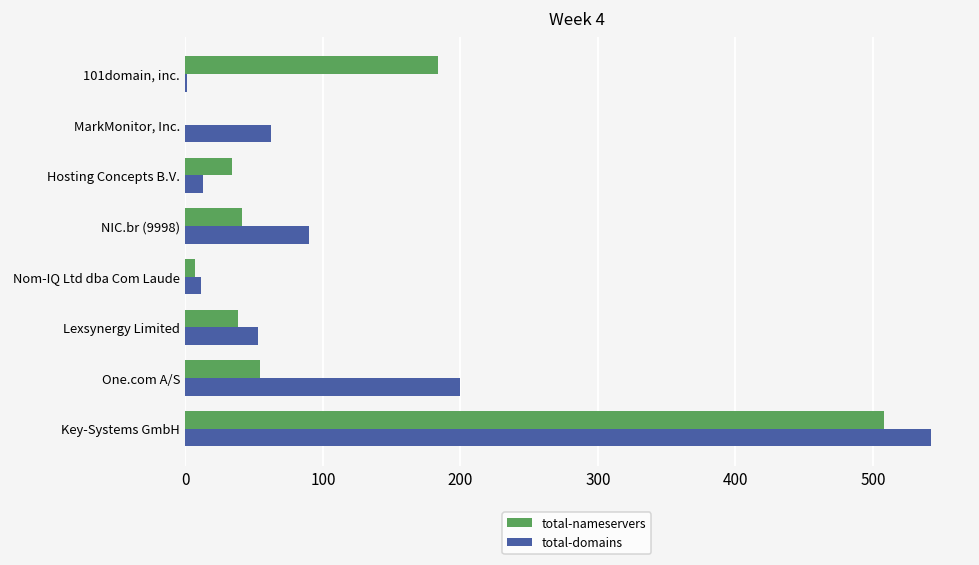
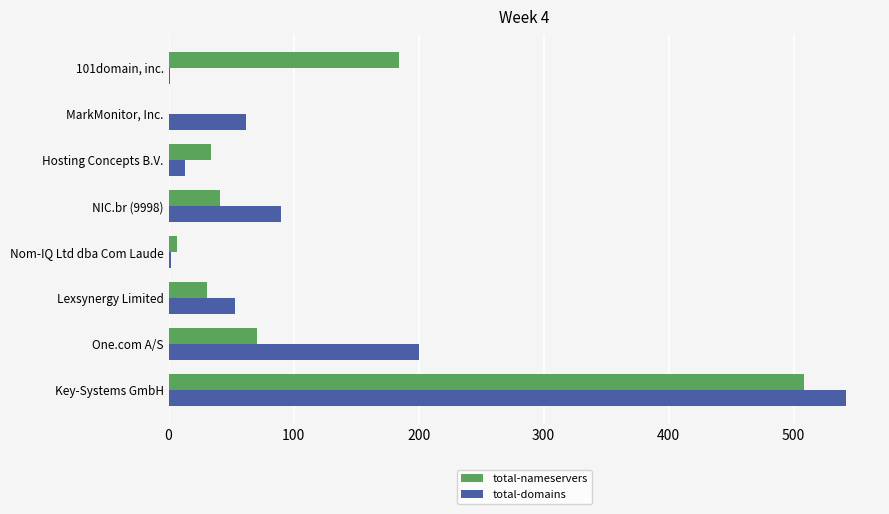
  {
    "total-nameservers": {
      "101domain, inc.": 184,
      "MarkMonitor, Inc.": 0,
      "Hosting Concepts B.V.": 34,
      "NIC.br (9998)": 41,
      "Nom-IQ Ltd dba Com Laude": 7,
-     "Lexsynergy Limited": 38,
-     "One.com A/S": 54,
+     "Lexsynergy Limited": 31,
+     "One.com A/S": 71,
      "Key-Systems GmbH": 508
    },
    "total-domains": {
      "MarkMonitor, Inc.": 62,
      "Hosting Concepts B.V.": 13,
      "NIC.br (9998)": 90,
-     "Nom-IQ Ltd dba Com Laude": 11,
+     "Nom-IQ Ltd dba Com Laude": 2,
      "Lexsynergy Limited": 53,
      "One.com A/S": 200,
      "Key-Systems GmbH": 542
    }
  }
